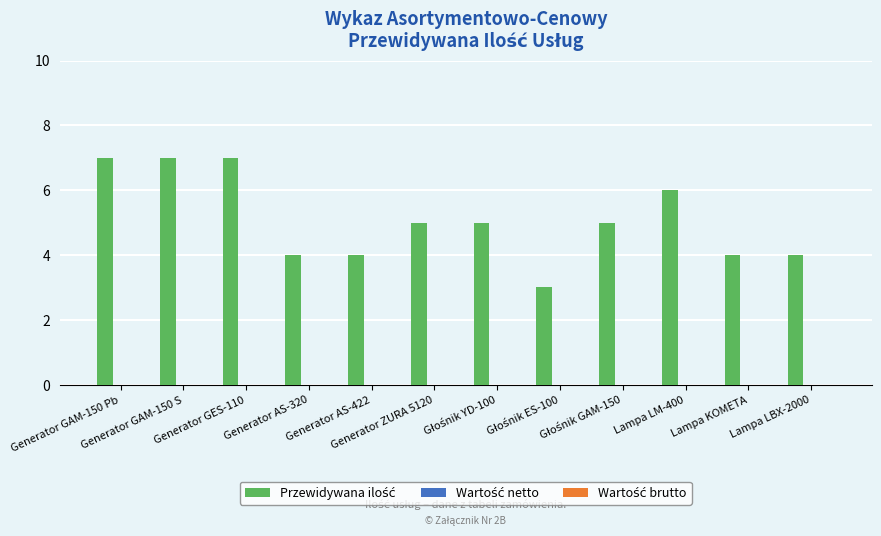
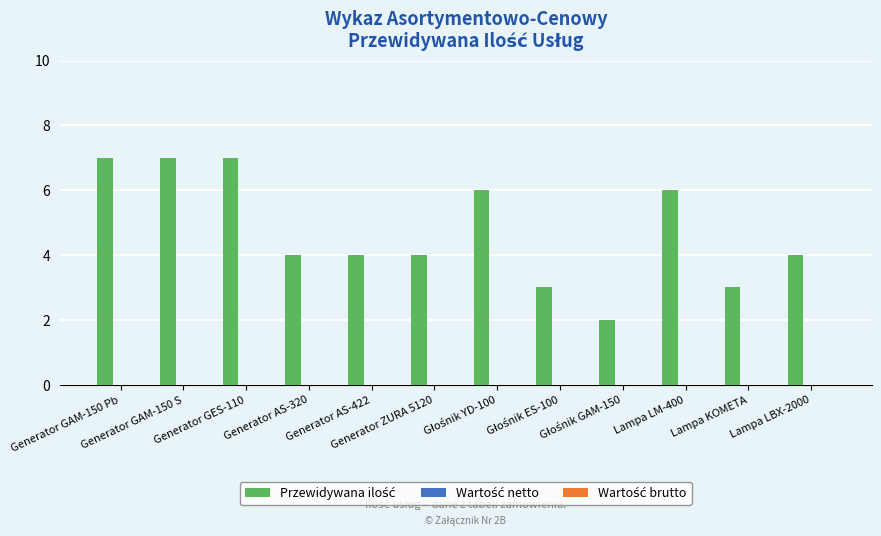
  {
    "Przewidywana ilość": {
      "Generator GAM-150 Pb": 7,
      "Generator GAM-150 S": 7,
      "Generator GES-110": 7,
      "Generator AS-320": 4,
      "Generator AS-422": 4,
-     "Generator ZURA 5120": 5,
-     "Głośnik YD-100": 5,
+     "Generator ZURA 5120": 4,
+     "Głośnik YD-100": 6,
      "Głośnik ES-100": 3,
-     "Głośnik GAM-150": 5,
+     "Głośnik GAM-150": 2,
      "Lampa LM-400": 6,
-     "Lampa KOMETA": 4,
+     "Lampa KOMETA": 3,
      "Lampa LBX-2000": 4
    },
    "Wartość netto": {
      "Generator GAM-150 Pb": 0,
      "Generator GAM-150 S": 0,
      "Generator GES-110": 0,
      "Generator AS-320": 0,
      "Generator AS-422": 0,
      "Generator ZURA 5120": 0,
      "Głośnik YD-100": 0,
      "Głośnik ES-100": 0,
      "Głośnik GAM-150": 0,
      "Lampa LM-400": 0,
      "Lampa KOMETA": 0,
      "Lampa LBX-2000": 0
    },
    "Wartość brutto": {
      "Generator GAM-150 Pb": 0,
      "Generator GAM-150 S": 0,
      "Generator GES-110": 0,
      "Generator AS-320": 0,
      "Generator AS-422": 0,
      "Generator ZURA 5120": 0,
      "Głośnik YD-100": 0,
      "Głośnik ES-100": 0,
      "Głośnik GAM-150": 0,
      "Lampa LM-400": 0,
      "Lampa KOMETA": 0,
      "Lampa LBX-2000": 0
    }
  }
